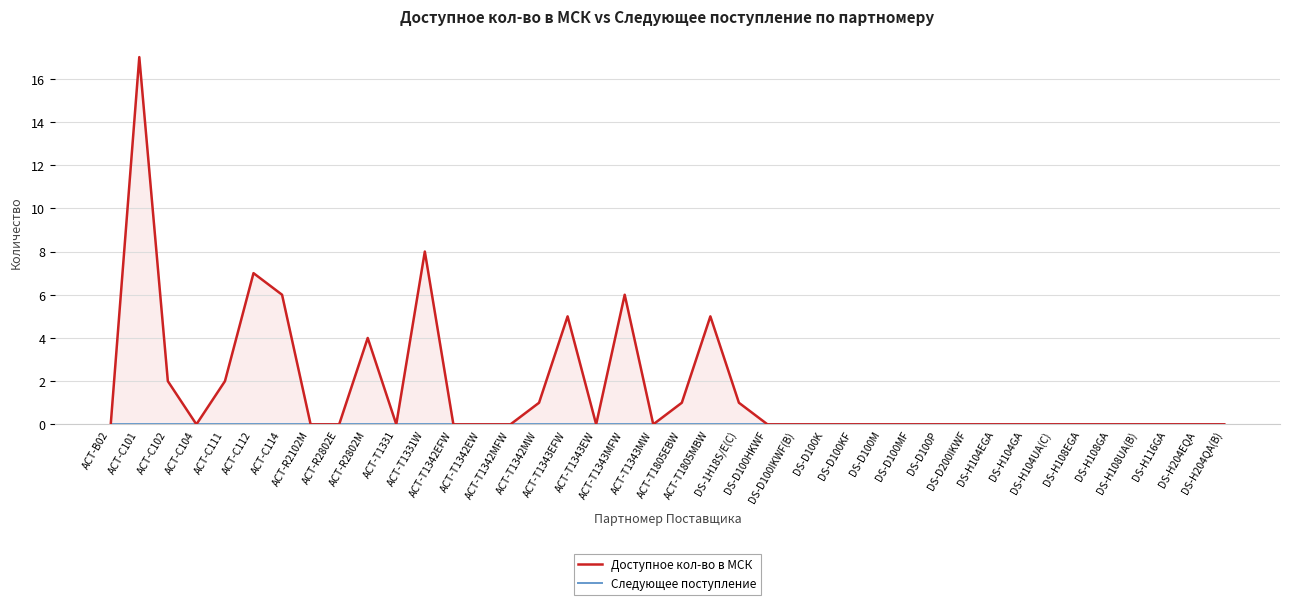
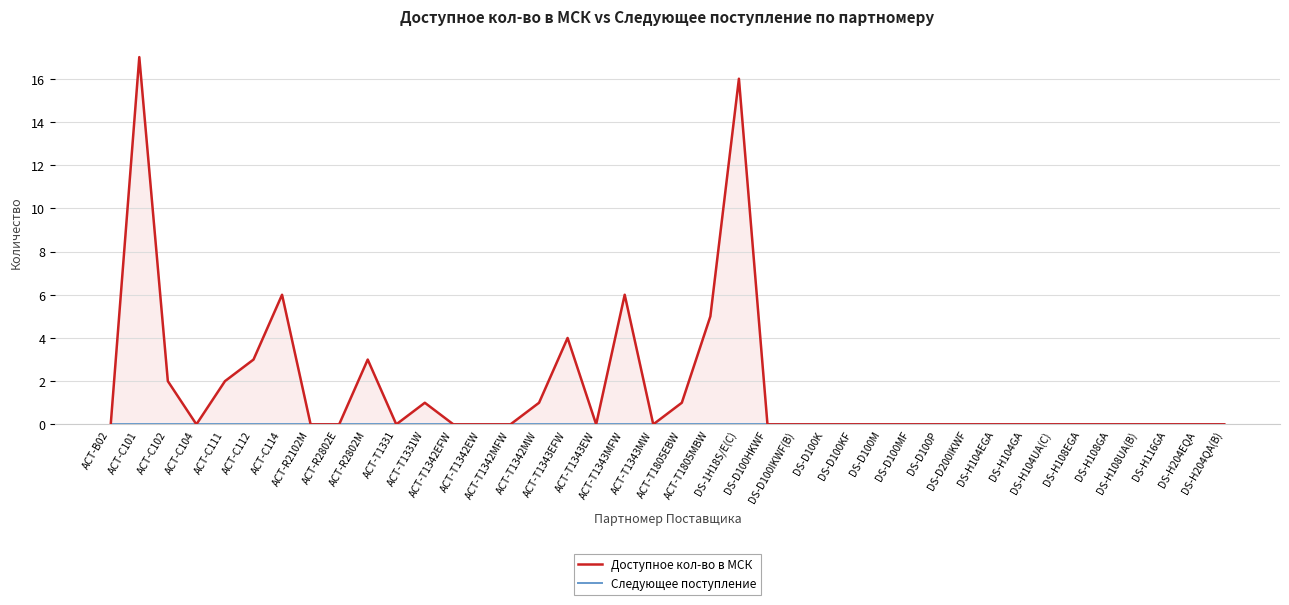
  {
    "Доступное кол-во в МСК": {
      "ACT-C101": 17,
      "ACT-C102": 2,
      "ACT-C111": 2,
-     "ACT-C112": 7,
+     "ACT-C112": 3,
      "ACT-C114": 6,
-     "ACT-R2802M": 4,
-     "ACT-T1331W": 8,
+     "ACT-R2802M": 3,
+     "ACT-T1331W": 1,
      "ACT-T1342MW": 1,
-     "ACT-T1343EFW": 5,
+     "ACT-T1343EFW": 4,
      "ACT-T1343MFW": 6,
      "ACT-T1805EBW": 1,
      "ACT-T1805MBW": 5,
-     "DS-1H18S/E(C)": 1
+     "DS-1H18S/E(C)": 16
    },
    "Следующее поступление": {
      "ACT-C101": 0,
      "ACT-C102": 0,
      "ACT-C111": 0,
      "ACT-C112": 0,
      "ACT-C114": 0,
      "ACT-R2802M": 0,
      "ACT-T1331W": 0,
      "ACT-T1342MW": 0,
      "ACT-T1343EFW": 0,
      "ACT-T1343MFW": 0,
      "ACT-T1805EBW": 0,
      "ACT-T1805MBW": 0,
      "DS-1H18S/E(C)": 0
    }
  }
